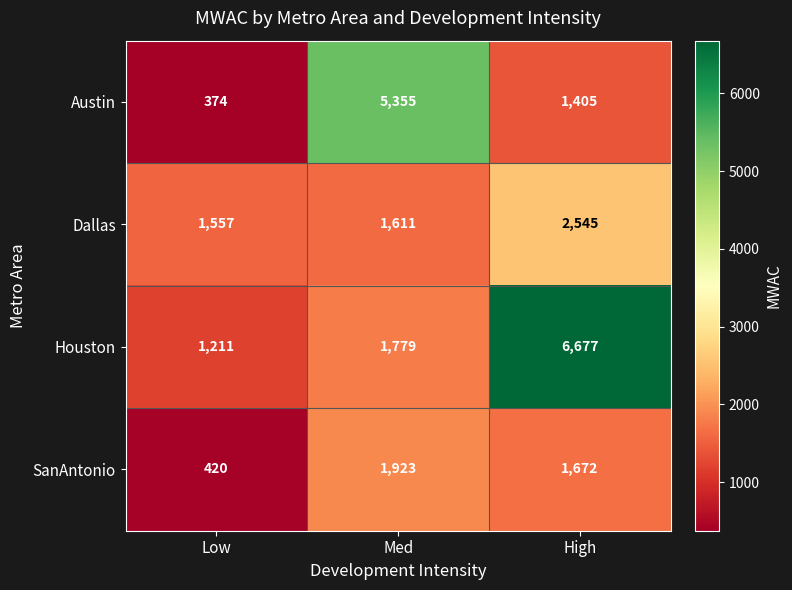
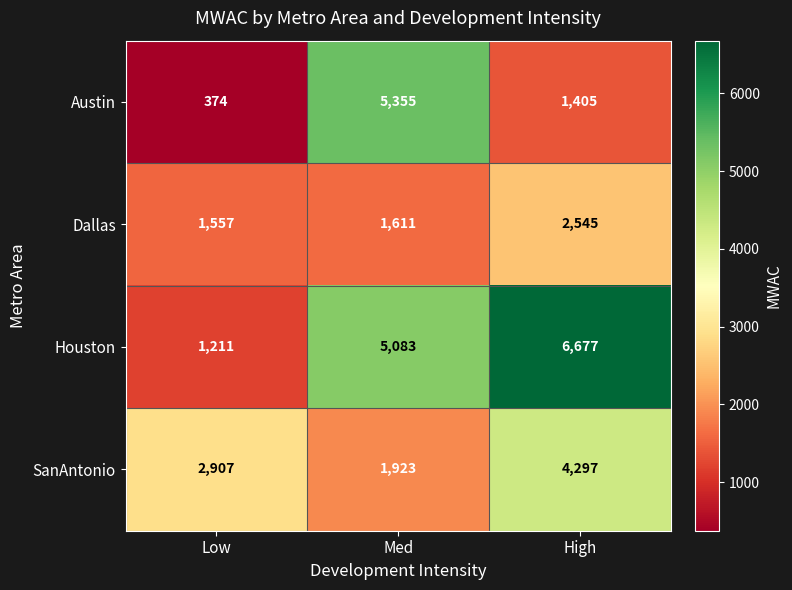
  {
    "Austin": {
      "Low": "374",
      "Med": "5,355",
      "High": "1,405"
    },
    "Dallas": {
      "Low": "1,557",
      "Med": "1,611",
      "High": "2,545"
    },
    "Houston": {
      "Low": "1,211",
-     "Med": "1,779",
+     "Med": "5,083",
      "High": "6,677"
    },
    "SanAntonio": {
-     "Low": "420",
+     "Low": "2,907",
      "Med": "1,923",
-     "High": "1,672"
+     "High": "4,297"
    }
  }
